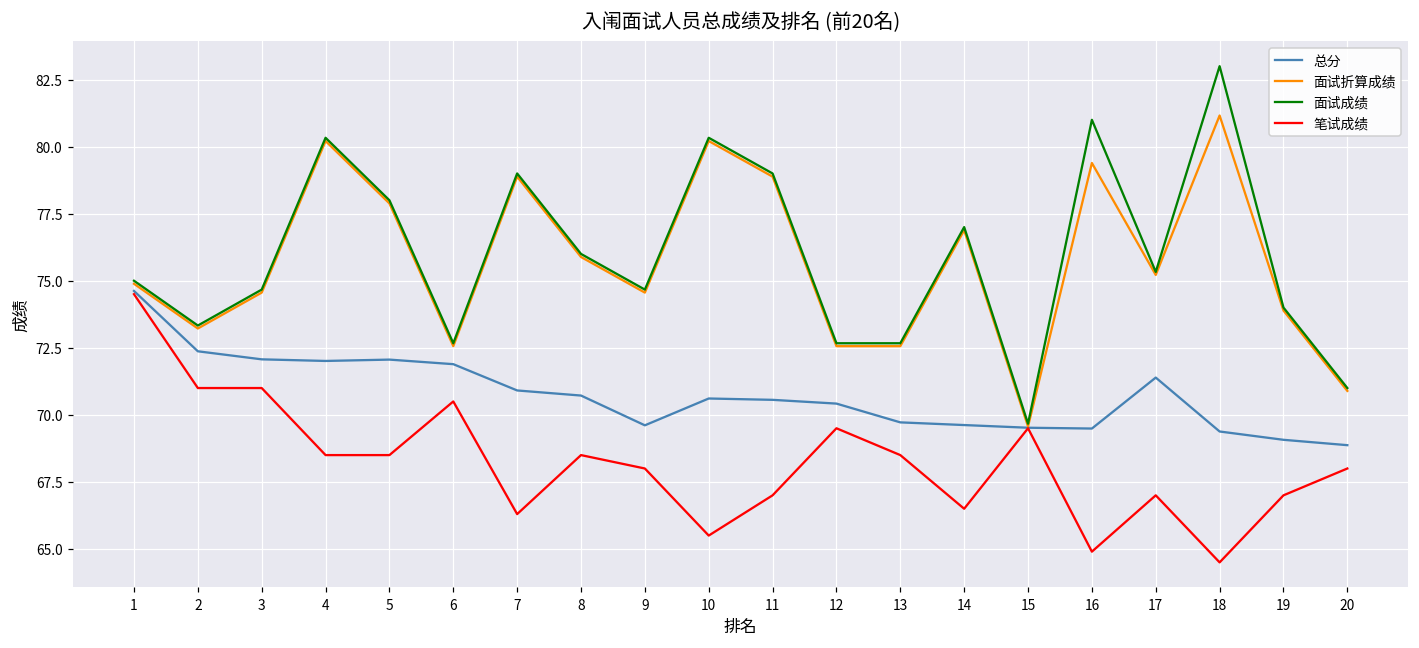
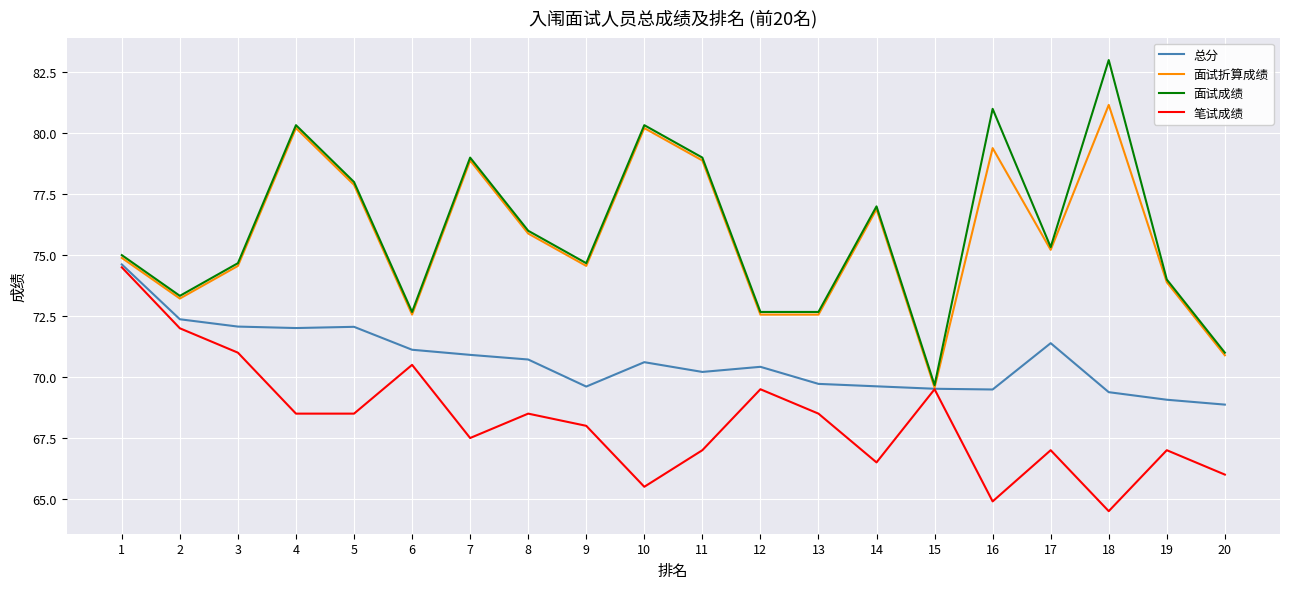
  {
    "总分": {
      "1": 74.6,
      "2": 72.4,
      "3": 72.1,
      "4": 72.0,
      "5": 72.1,
-     "6": 71.9,
+     "6": 71.1,
      "7": 70.9,
      "8": 70.7,
      "9": 69.6,
      "10": 70.6,
-     "11": 70.6,
+     "11": 70.2,
      "12": 70.4,
      "13": 69.7,
      "14": 69.6,
      "16": 69.5,
      "17": 71.4,
      "18": 69.4,
      "19": 69.1,
      "20": 68.9
    },
    "面试折算成绩": {
      "1": 74.9,
      "2": 73.2,
      "3": 74.6,
      "4": 80.2,
      "5": 77.9,
      "6": 72.6,
      "7": 78.9,
      "8": 75.9,
      "9": 74.6,
      "10": 80.2,
      "11": 78.9,
      "12": 72.6,
      "13": 72.6,
      "14": 76.9,
      "16": 79.4,
      "17": 75.2,
      "18": 81.2,
      "19": 73.9,
      "20": 70.9
    },
    "面试成绩": {
      "1": 75.0,
      "2": 73.3,
      "3": 74.7,
      "4": 80.3,
      "5": 78.0,
      "6": 72.7,
      "7": 79.0,
      "8": 76.0,
      "9": 74.7,
      "10": 80.3,
      "11": 79.0,
      "12": 72.7,
      "13": 72.7,
      "14": 77.0,
      "15": 69.7,
      "16": 81.0,
      "17": 75.3,
      "18": 83.0,
      "19": 74.0,
      "20": 71.0
    },
    "笔试成绩": {
      "1": 74.5,
-     "2": 71,
+     "2": 72,
      "3": 71.0,
      "4": 68.5,
      "5": 68.5,
      "6": 70.5,
-     "7": 66.3,
+     "7": 67.5,
      "8": 68.5,
      "9": 68.0,
      "10": 65.5,
      "11": 67.0,
      "12": 69.5,
      "13": 68.5,
      "14": 66.5,
      "16": 64.9,
      "17": 67.0,
      "18": 64.5,
      "19": 67.0,
-     "20": 68
+     "20": 66
    }
  }
